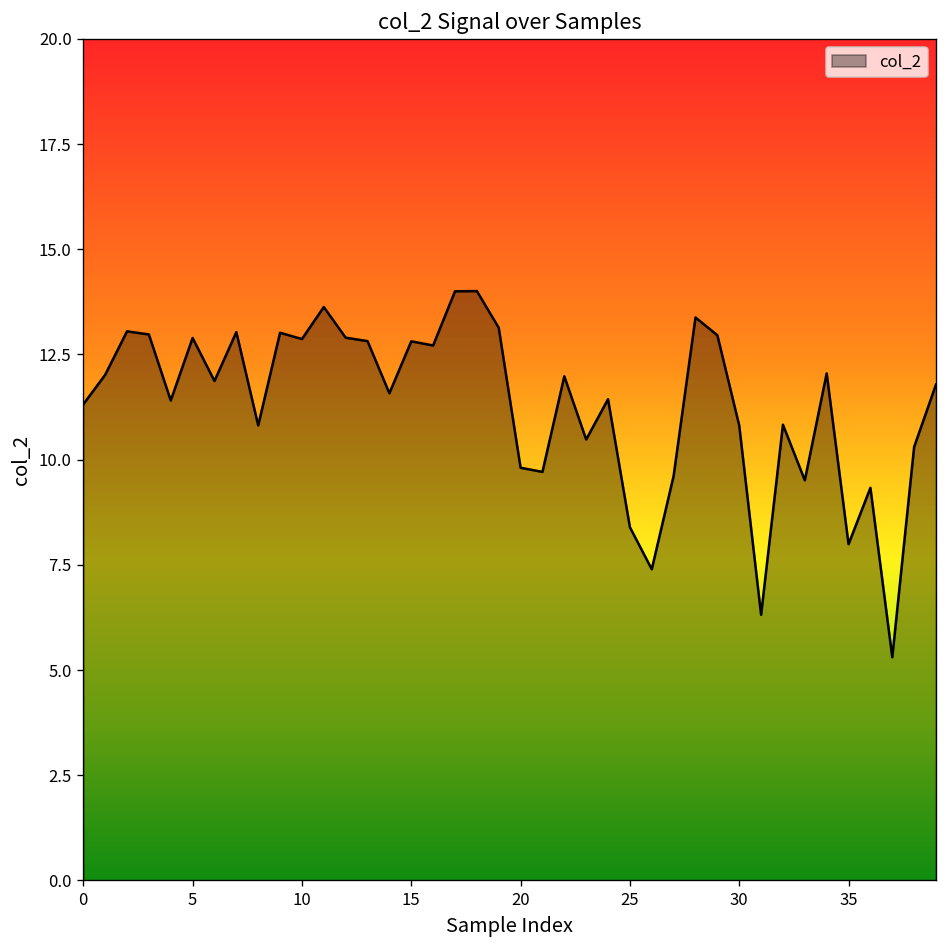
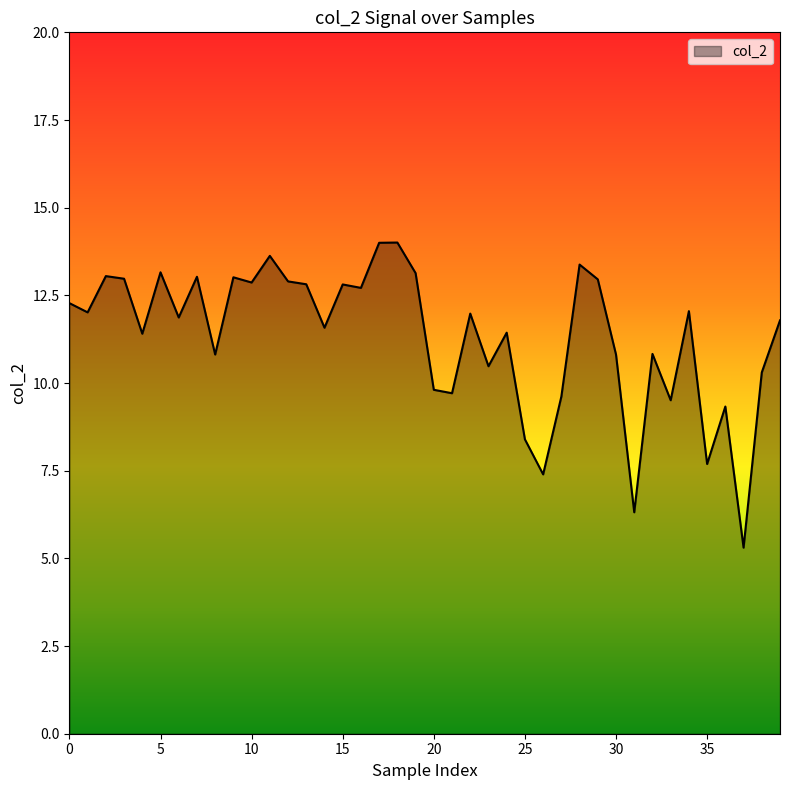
  {
-   "0": 11.3,
-   "5": 12.9,
+   "0": 12.3,
+   "5": 13.2,
    "10": 12.9,
    "15": 12.8,
    "20": 9.8,
    "25": 8.4,
    "30": 10.8,
-   "35": 8.0
+   "35": 7.7
  }
